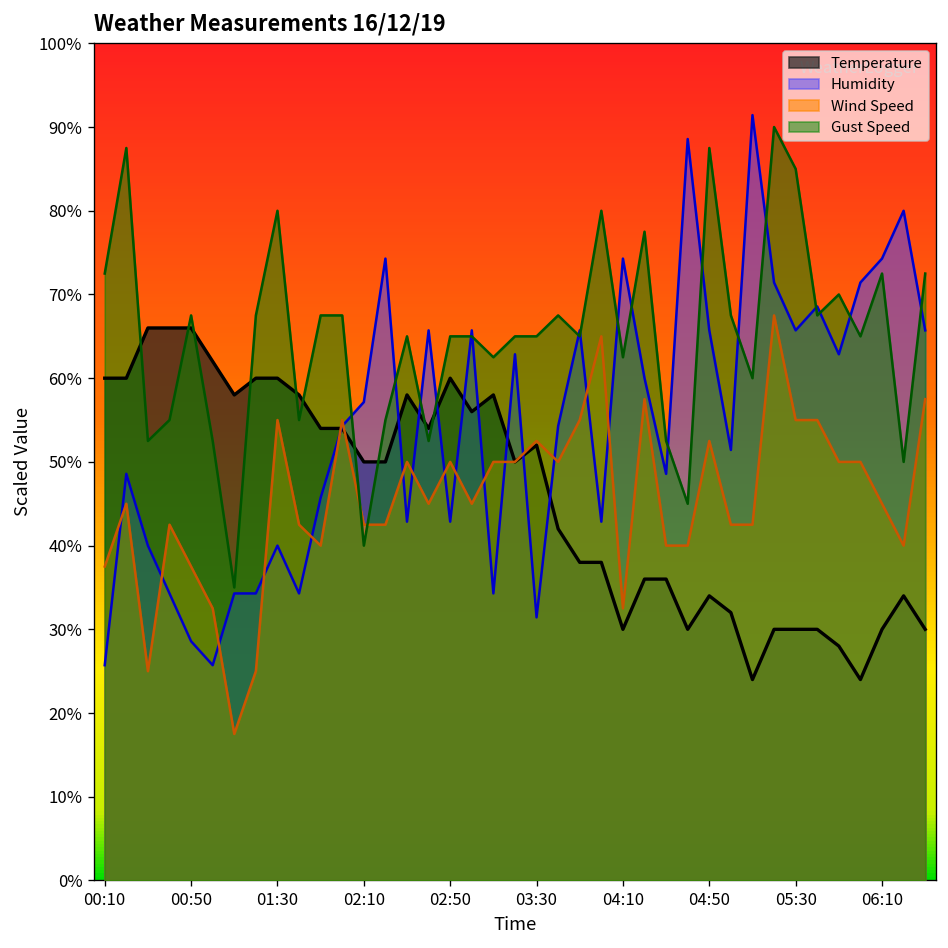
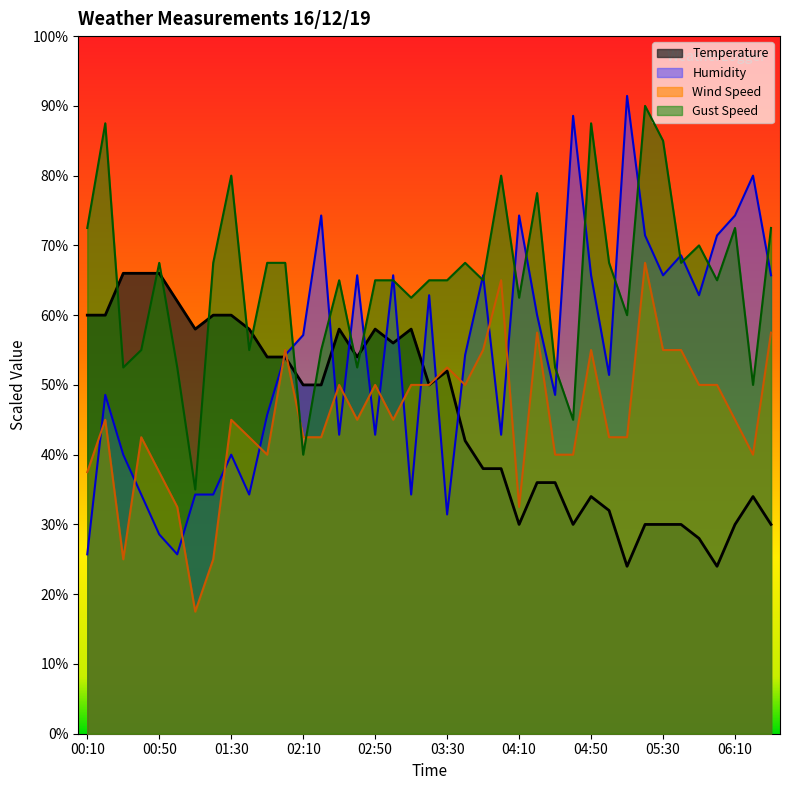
  {
    "Temperature": {
      "00:10": "60%",
      "00:50": "66%",
      "01:30": "60%",
      "02:10": "50%",
-     "02:50": "60%",
+     "02:50": "58%",
      "03:30": "52%",
      "04:10": "30%",
      "04:50": "34%",
      "05:30": "30%",
      "06:10": "30%"
    },
    "Humidity": {
      "00:10": "26%",
      "00:50": "29%",
      "01:30": "40%",
      "02:10": "57%",
      "02:50": "43%",
      "03:30": "31%",
      "04:10": "74%",
      "04:50": "66%",
      "05:30": "66%",
      "06:10": "74%"
    },
    "Wind Speed": {
      "00:10": "38%",
      "00:50": "38%",
-     "01:30": "55%",
+     "01:30": "45%",
      "02:10": "43%",
      "02:50": "50%",
      "03:30": "53%",
      "04:10": "33%",
-     "04:50": "53%",
+     "04:50": "55%",
      "05:30": "55%",
      "06:10": "45%"
    },
    "Gust Speed": {
      "00:10": "73%",
      "00:50": "68%",
      "01:30": "80%",
      "02:10": "40%",
      "02:50": "65%",
      "03:30": "65%",
      "04:10": "63%",
      "04:50": "88%",
      "05:30": "85%",
      "06:10": "73%"
    }
  }
